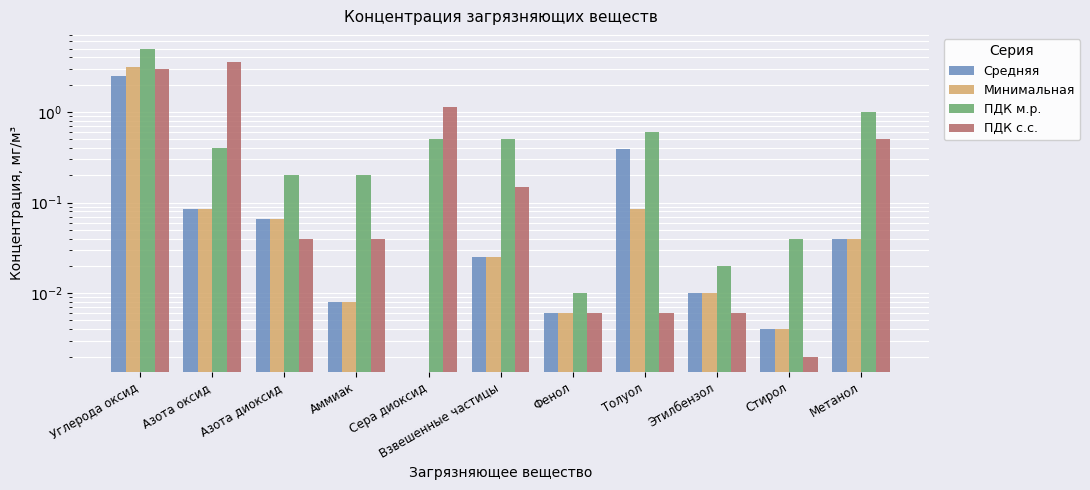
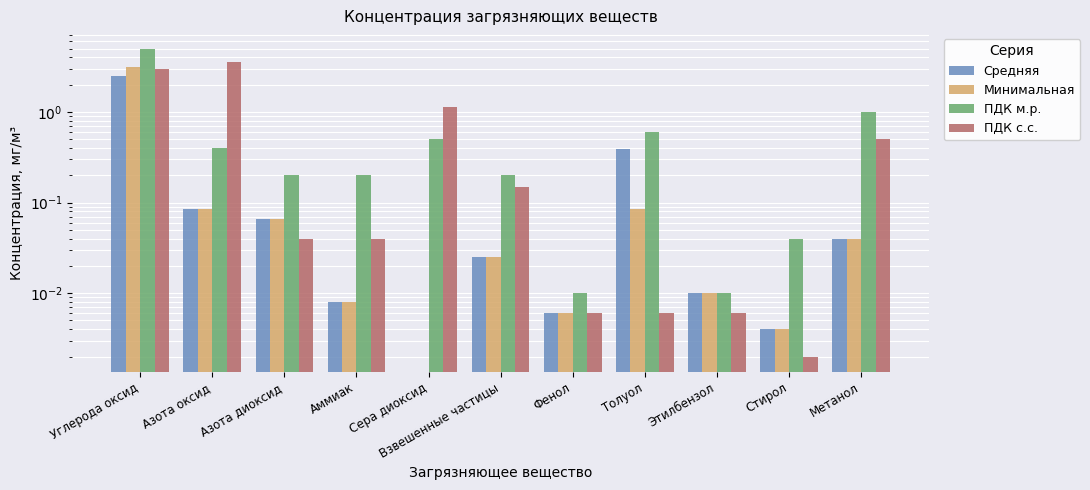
  {
    "Средняя": {
      "Углерода оксид": 2.5,
      "Азота оксид": 0.08,
      "Азота диоксид": 0.07,
      "Аммиак": 0.008,
      "Взвешенные частицы": 0.025,
      "Фенол": 0.006,
      "Толуол": 0.39,
      "Этилбензол": 0.01,
      "Стирол": 0.004,
      "Метанол": 0.04
    },
    "Минимальная": {
      "Углерода оксид": 3.1,
      "Азота оксид": 0.08,
      "Азота диоксид": 0.07,
      "Аммиак": 0.008,
      "Взвешенные частицы": 0.025,
      "Фенол": 0.006,
      "Толуол": 0.09,
      "Этилбензол": 0.01,
      "Стирол": 0.004,
      "Метанол": 0.04
    },
    "ПДК м.р.": {
      "Углерода оксид": 5,
      "Азота оксид": 0.4,
      "Азота диоксид": 0.20,
      "Аммиак": 0.20,
      "Сера диоксид": 0.5,
-     "Взвешенные частицы": 0.5,
+     "Взвешенные частицы": 0.2,
      "Фенол": 0.01,
      "Толуол": 0.6,
-     "Этилбензол": 0.02,
+     "Этилбензол": 0.01,
      "Стирол": 0.04,
      "Метанол": 1.0
    },
    "ПДК с.с.": {
      "Углерода оксид": 3.0,
      "Азота оксид": 3.5,
      "Азота диоксид": 0.04,
      "Аммиак": 0.04,
      "Сера диоксид": 1.1,
      "Взвешенные частицы": 0.15,
      "Фенол": 0.006,
      "Толуол": 0.006,
      "Этилбензол": 0.006,
      "Стирол": 0.0020,
      "Метанол": 0.5
    }
  }
